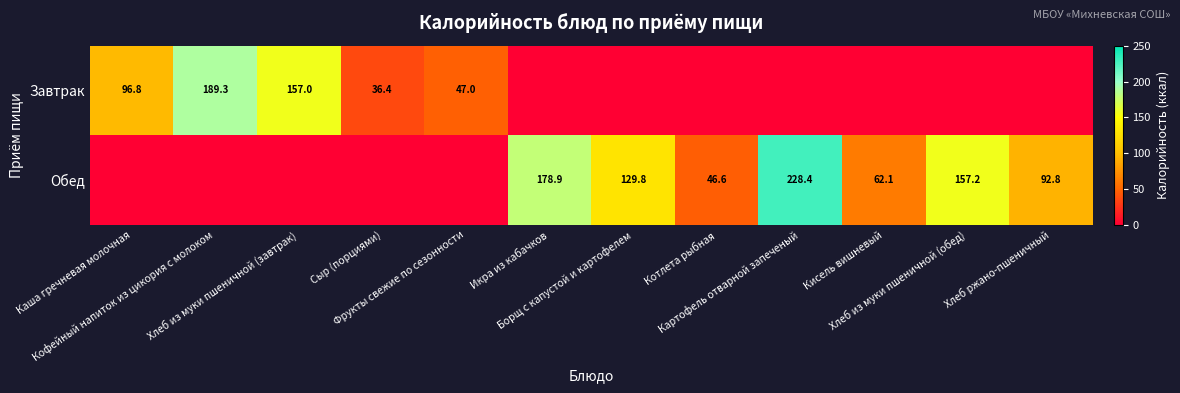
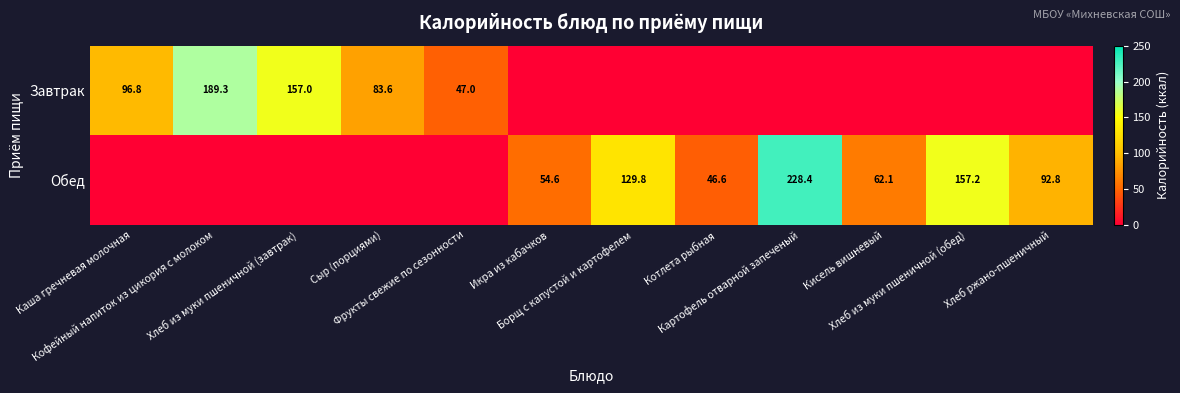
  {
    "Завтрак": {
      "Каша гречневая молочная": 96.8,
      "Кофейный напиток из цикория с молоком": 189.3,
      "Хлеб из муки пшеничной (завтрак)": 157.0,
-     "Сыр (порциями)": 36.4,
+     "Сыр (порциями)": 83.6,
      "Фрукты свежие по сезонности": 47.0
    },
    "Обед": {
-     "Икра из кабачков": 178.9,
+     "Икра из кабачков": 54.6,
      "Борщ с капустой и картофелем": 129.8,
      "Котлета рыбная": 46.6,
      "Картофель отварной запеченый": 228.4,
      "Кисель вишневый": 62.1,
      "Хлеб из муки пшеничной (обед)": 157.2,
      "Хлеб ржано-пшеничный": 92.8
    }
  }
